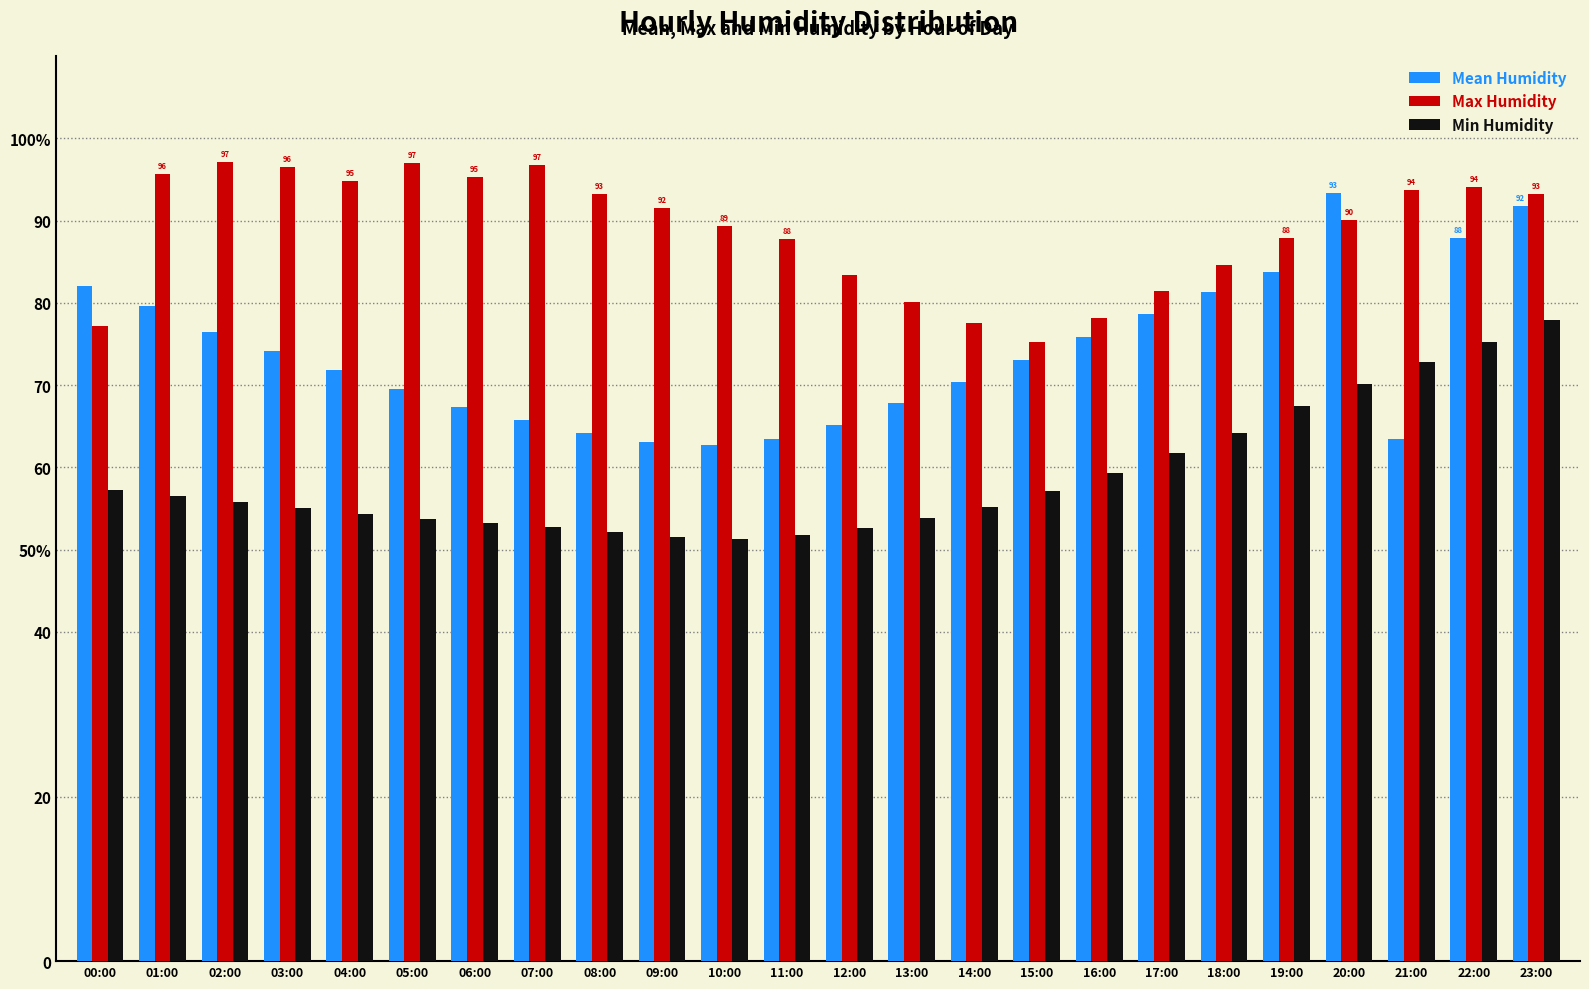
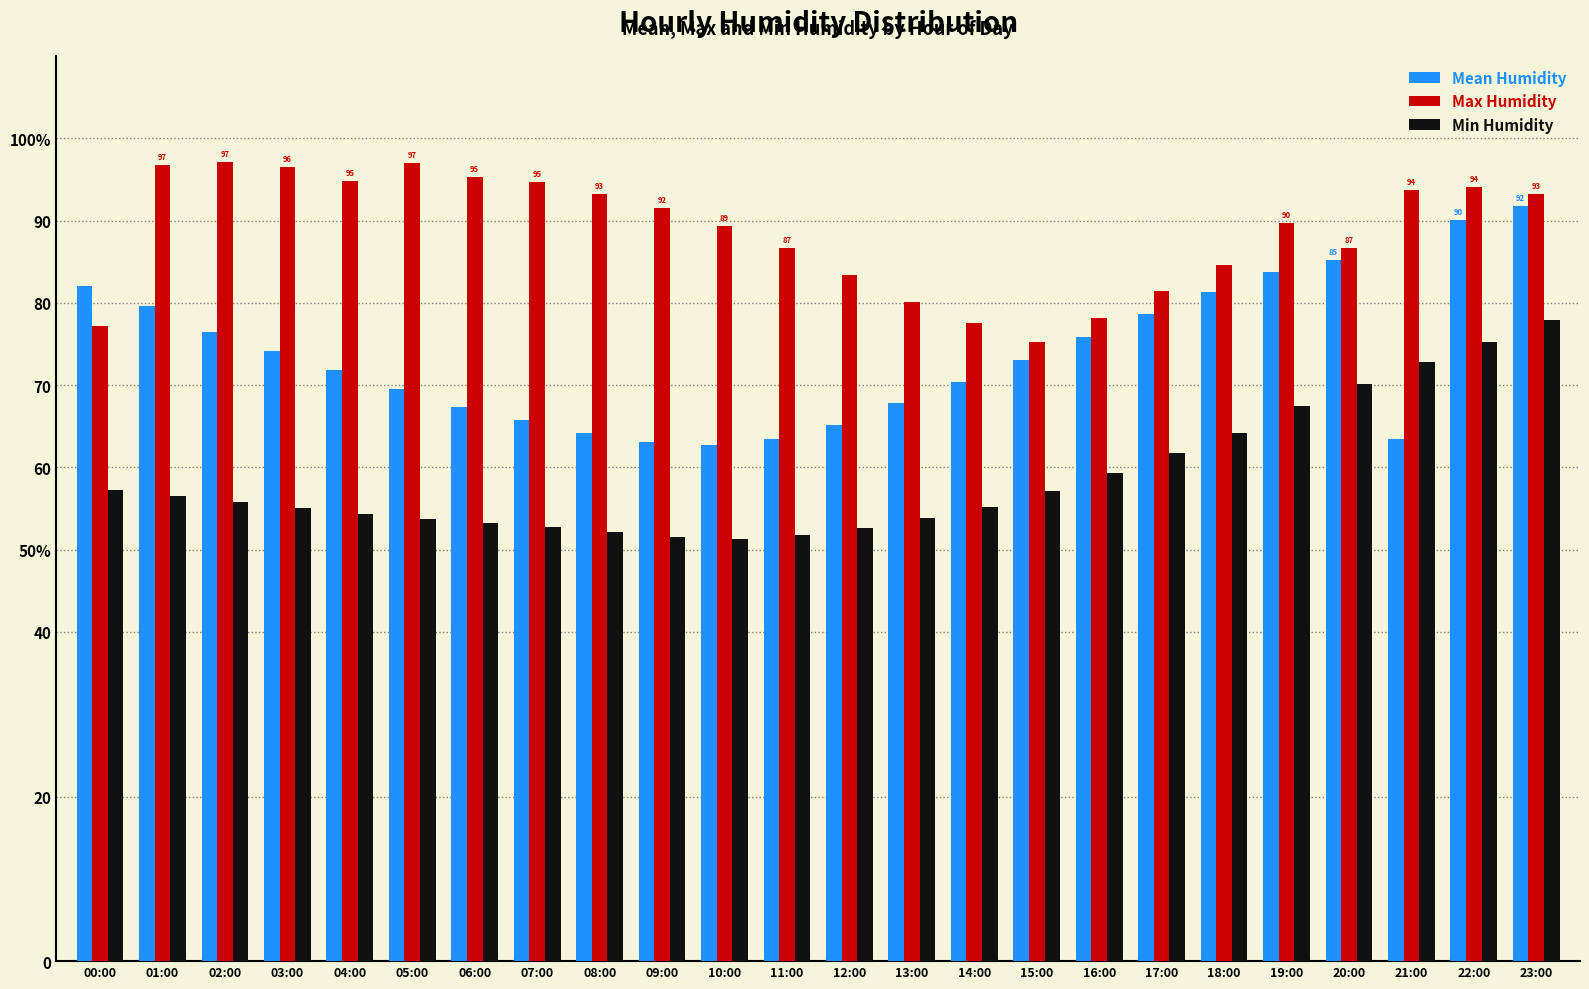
  {
    "Mean Humidity": {
-     "20:00": 93,
-     "22:00": 88,
+     "20:00": 85,
+     "22:00": 90,
      "23:00": 92
    },
    "Max Humidity": {
-     "01:00": 96,
+     "01:00": 97,
      "02:00": 97,
      "03:00": 96,
      "04:00": 95,
      "05:00": 97,
      "06:00": 95,
-     "07:00": 97,
+     "07:00": 95,
      "08:00": 93,
      "09:00": 92,
      "10:00": 89,
-     "11:00": 88,
-     "19:00": 88,
-     "20:00": 90,
+     "11:00": 87,
+     "19:00": 90,
+     "20:00": 87,
      "21:00": 94,
      "22:00": 94,
      "23:00": 93
    }
  }
